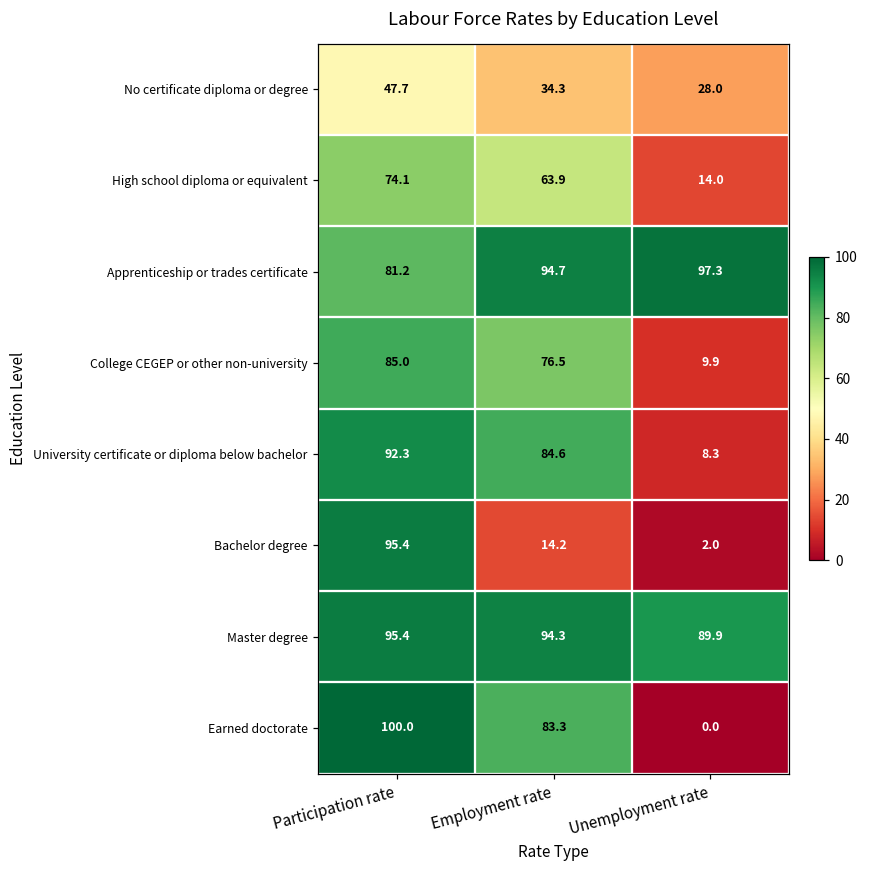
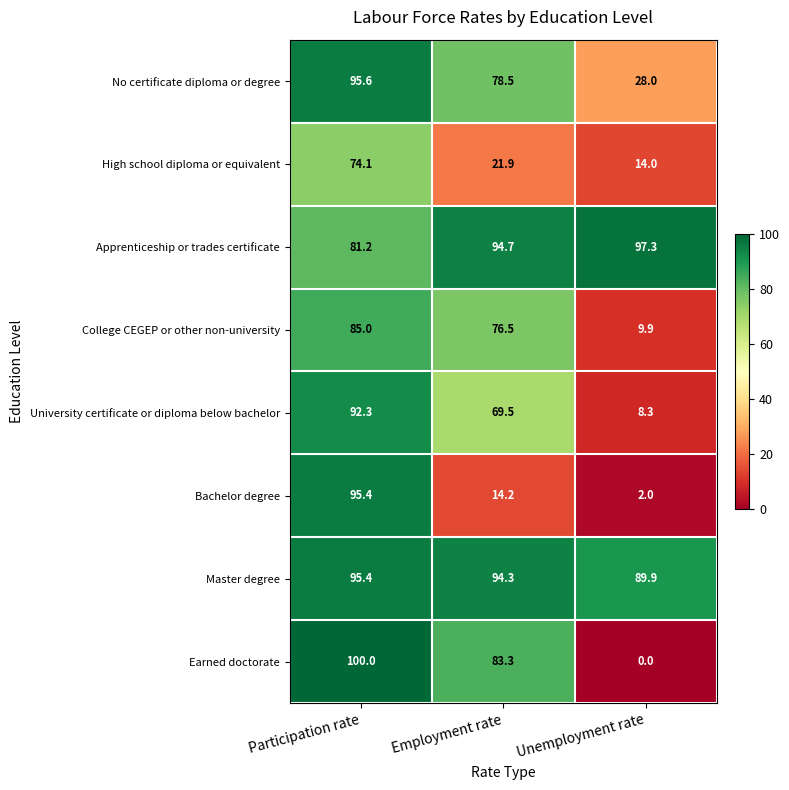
  {
    "No certificate diploma or degree": {
-     "Participation rate": 47.7,
-     "Employment rate": 34.3,
+     "Participation rate": 95.6,
+     "Employment rate": 78.5,
      "Unemployment rate": 28.0
    },
    "High school diploma or equivalent": {
      "Participation rate": 74.1,
-     "Employment rate": 63.9,
+     "Employment rate": 21.9,
      "Unemployment rate": 14.0
    },
    "Apprenticeship or trades certificate": {
      "Participation rate": 81.2,
      "Employment rate": 94.7,
      "Unemployment rate": 97.3
    },
    "College CEGEP or other non-university": {
      "Participation rate": 85.0,
      "Employment rate": 76.5,
      "Unemployment rate": 9.9
    },
    "University certificate or diploma below bachelor": {
      "Participation rate": 92.3,
-     "Employment rate": 84.6,
+     "Employment rate": 69.5,
      "Unemployment rate": 8.3
    },
    "Bachelor degree": {
      "Participation rate": 95.4,
      "Employment rate": 14.2,
      "Unemployment rate": 2.0
    },
    "Master degree": {
      "Participation rate": 95.4,
      "Employment rate": 94.3,
      "Unemployment rate": 89.9
    },
    "Earned doctorate": {
      "Participation rate": 100.0,
      "Employment rate": 83.3,
      "Unemployment rate": 0.0
    }
  }
